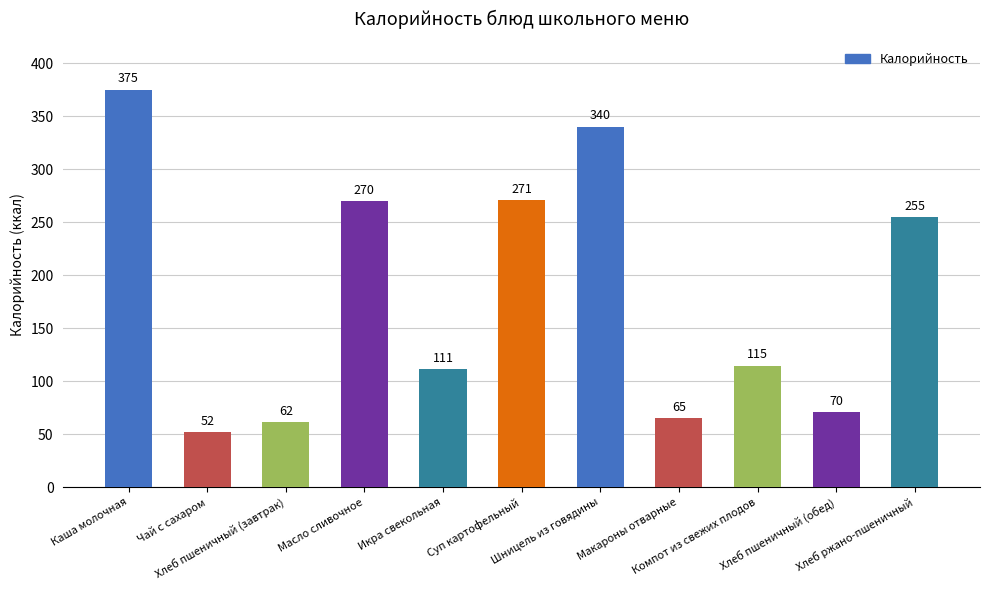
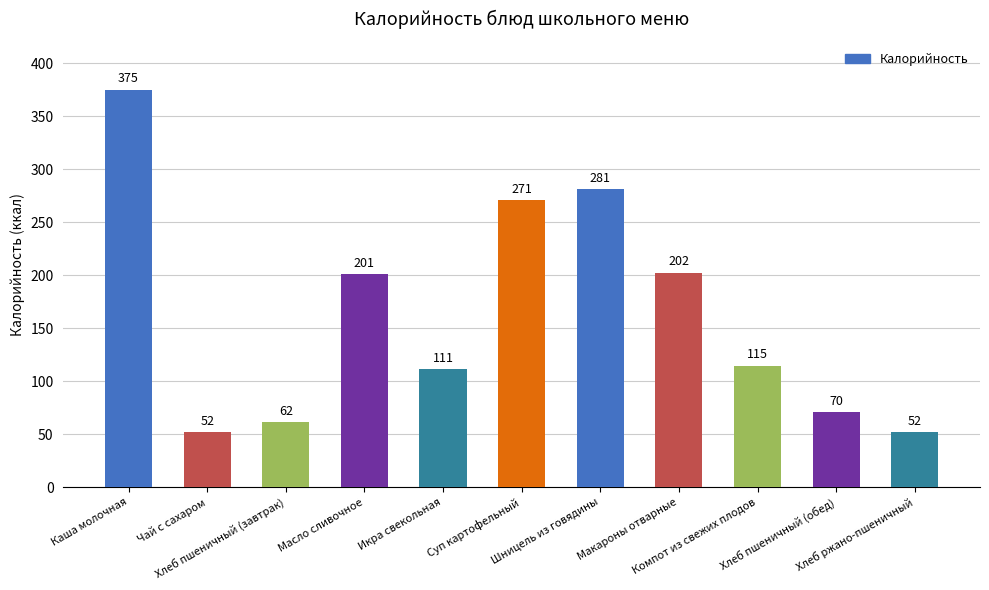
  {
    "Каша молочная": 375,
    "Чай с сахаром": 52,
    "Хлеб пшеничный (завтрак)": 62,
-   "Масло сливочное": 270,
+   "Масло сливочное": 201,
    "Икра свекольная": 111,
    "Суп картофельный": 271,
-   "Шницель из говядины": 340,
-   "Макароны отварные": 65,
+   "Шницель из говядины": 281,
+   "Макароны отварные": 202,
    "Компот из свежих плодов": 115,
    "Хлеб пшеничный (обед)": 70,
-   "Хлеб ржано-пшеничный": 255
+   "Хлеб ржано-пшеничный": 52
  }
